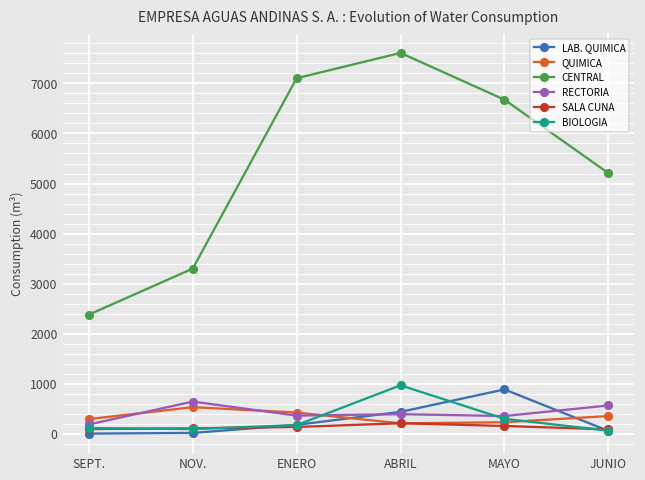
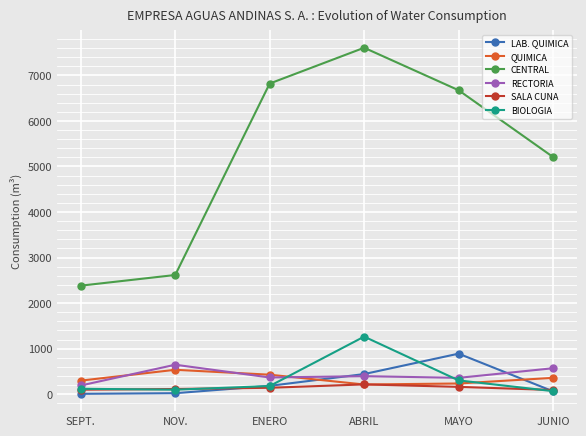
  {
    "LAB. QUIMICA": {
      "SEPT.": 0,
      "NOV.": 0,
      "MAYO": 900
    },
    "CENTRAL": {
      "SEPT.": 2400,
-     "NOV.": 3300,
-     "ENERO": 7100,
+     "NOV.": 2600,
+     "ENERO": 6800,
      "ABRIL": 7600,
      "MAYO": 6700,
      "JUNIO": 5200
    },
    "RECTORIA": {
      "SEPT.": 200,
      "NOV.": 600,
      "ENERO": 400,
      "MAYO": 400,
      "JUNIO": 600
    },
    "BIOLOGIA": {
-     "ABRIL": 1000,
+     "ABRIL": 1300,
      "MAYO": 300
    }
  }
